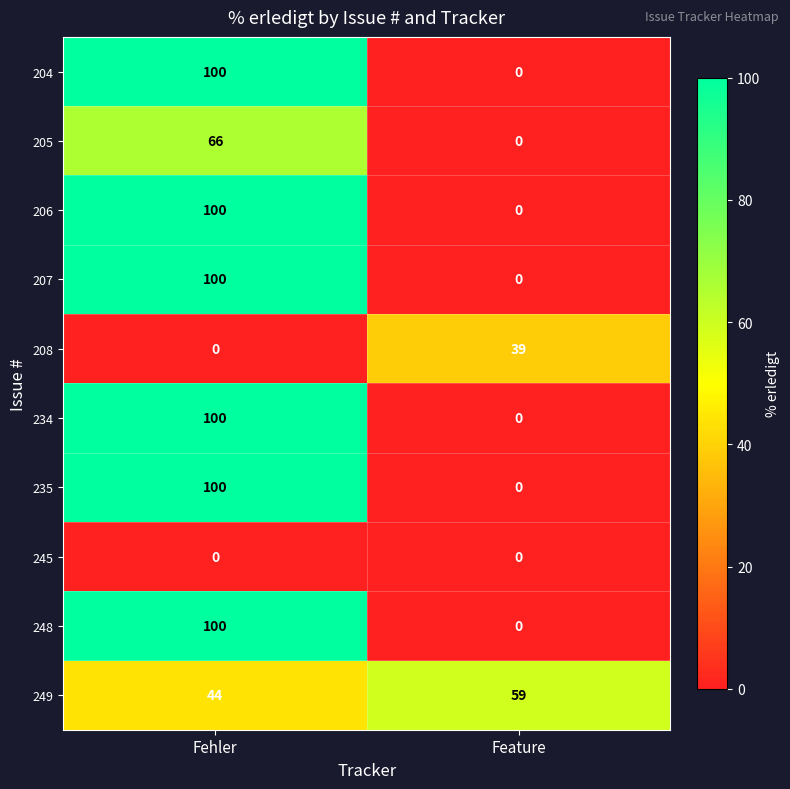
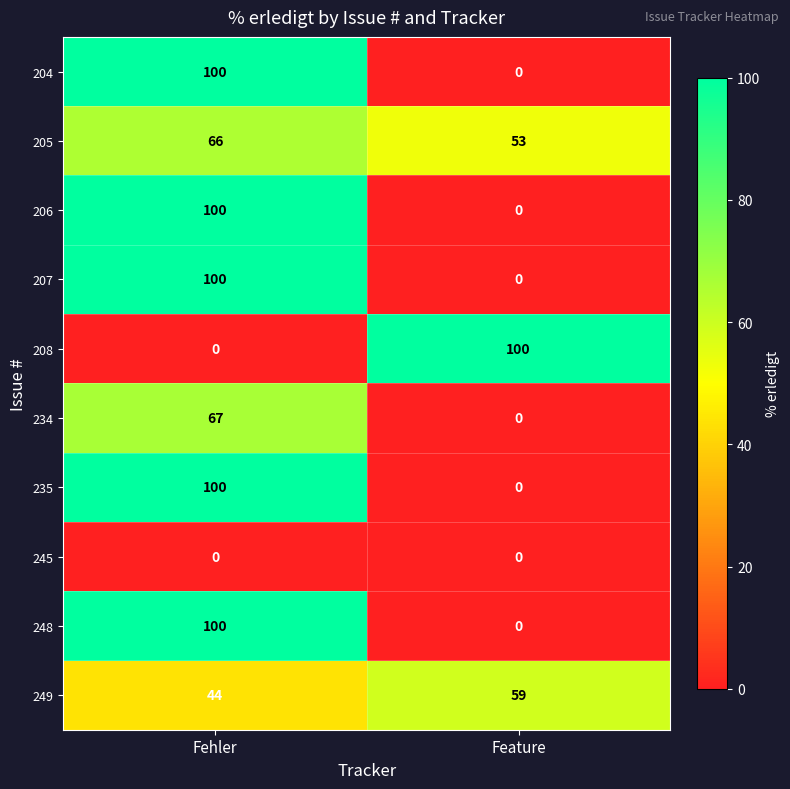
  {
    "204": {
      "Fehler": 100,
      "Feature": 0
    },
    "205": {
      "Fehler": 66,
-     "Feature": 0
+     "Feature": 53
    },
    "206": {
      "Fehler": 100,
      "Feature": 0
    },
    "207": {
      "Fehler": 100,
      "Feature": 0
    },
    "208": {
      "Fehler": 0,
-     "Feature": 39
+     "Feature": 100
    },
    "234": {
-     "Fehler": 100,
+     "Fehler": 67,
      "Feature": 0
    },
    "235": {
      "Fehler": 100,
      "Feature": 0
    },
    "245": {
      "Fehler": 0,
      "Feature": 0
    },
    "248": {
      "Fehler": 100,
      "Feature": 0
    },
    "249": {
      "Fehler": 44,
      "Feature": 59
    }
  }
